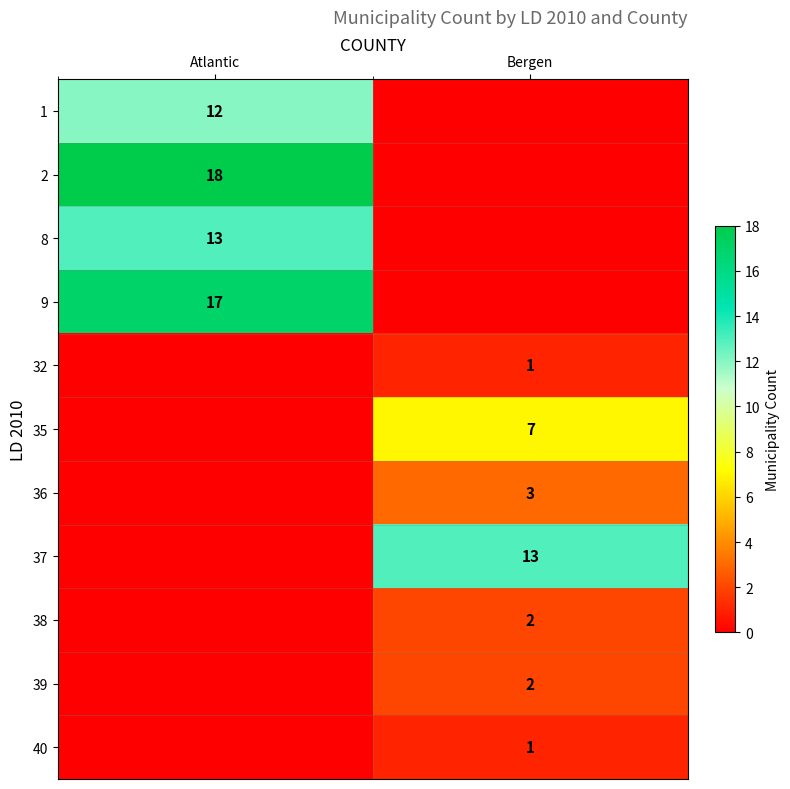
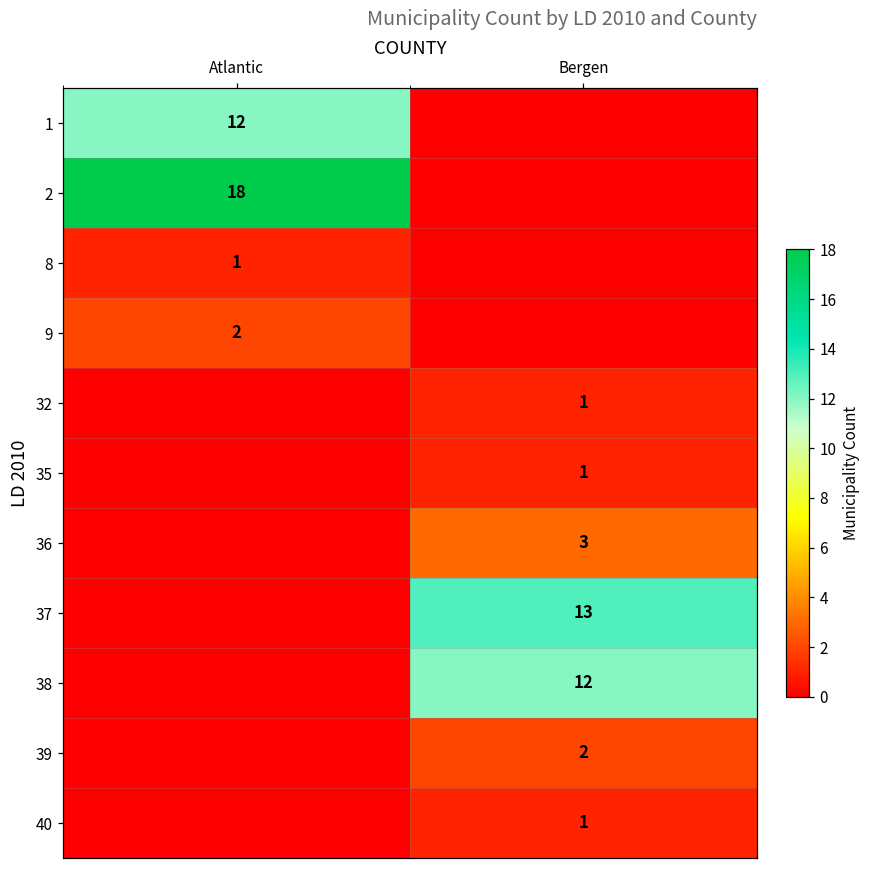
  {
    "1": {
      "Atlantic": 12
    },
    "2": {
      "Atlantic": 18
    },
    "8": {
-     "Atlantic": 13
+     "Atlantic": 1
    },
    "9": {
-     "Atlantic": 17
+     "Atlantic": 2
    },
    "32": {
      "Bergen": 1
    },
    "35": {
-     "Bergen": 7
+     "Bergen": 1
    },
    "36": {
      "Bergen": 3
    },
    "37": {
      "Bergen": 13
    },
    "38": {
-     "Bergen": 2
+     "Bergen": 12
    },
    "39": {
      "Bergen": 2
    },
    "40": {
      "Bergen": 1
    }
  }
